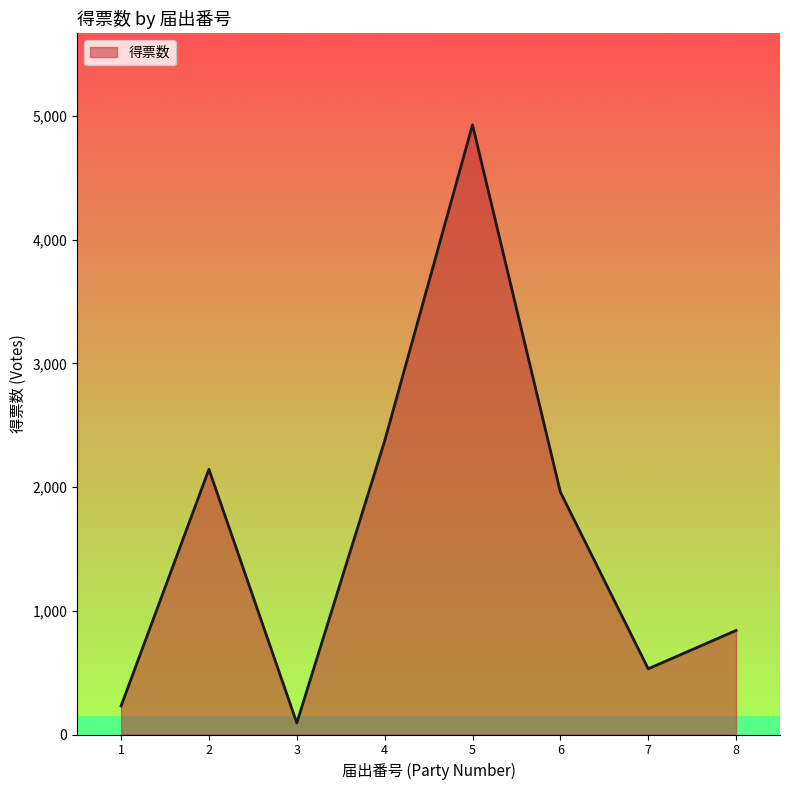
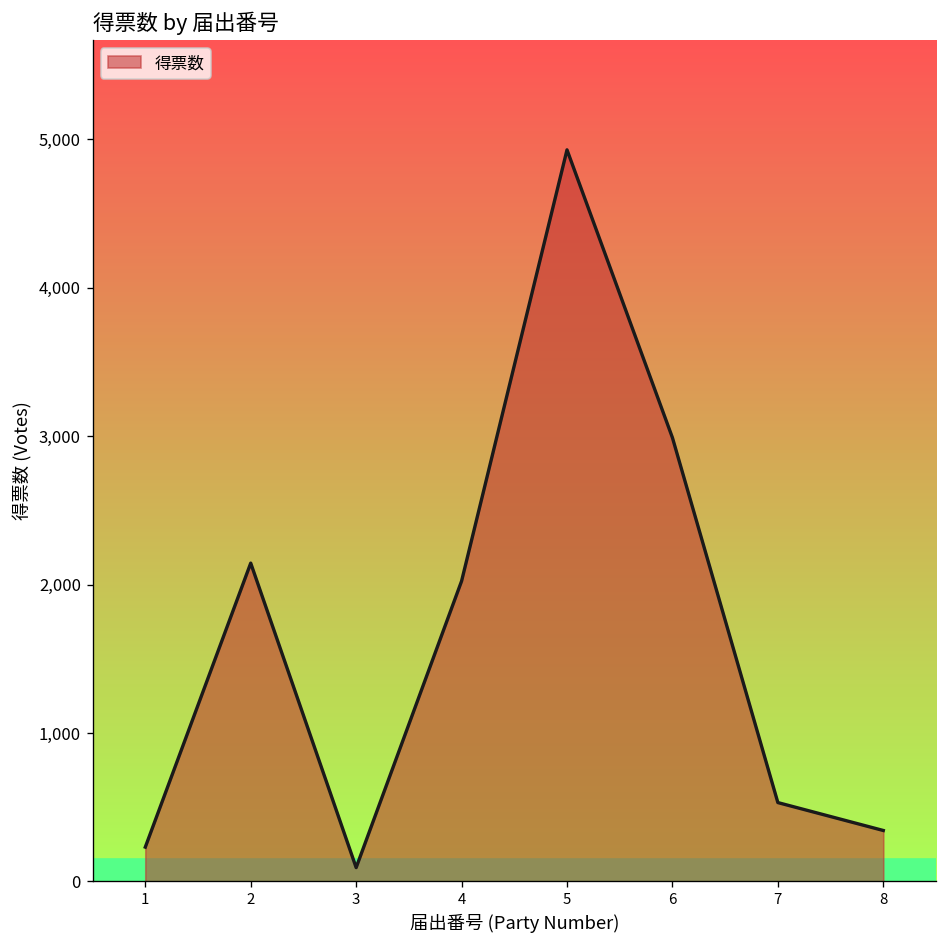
  {
    "1": "230",
    "2": "2,140",
-   "4": "2,370",
+   "4": "2,020",
    "5": "4,930",
-   "6": "1,960",
+   "6": "2,990",
    "7": "530",
-   "8": "840"
+   "8": "340"
  }
